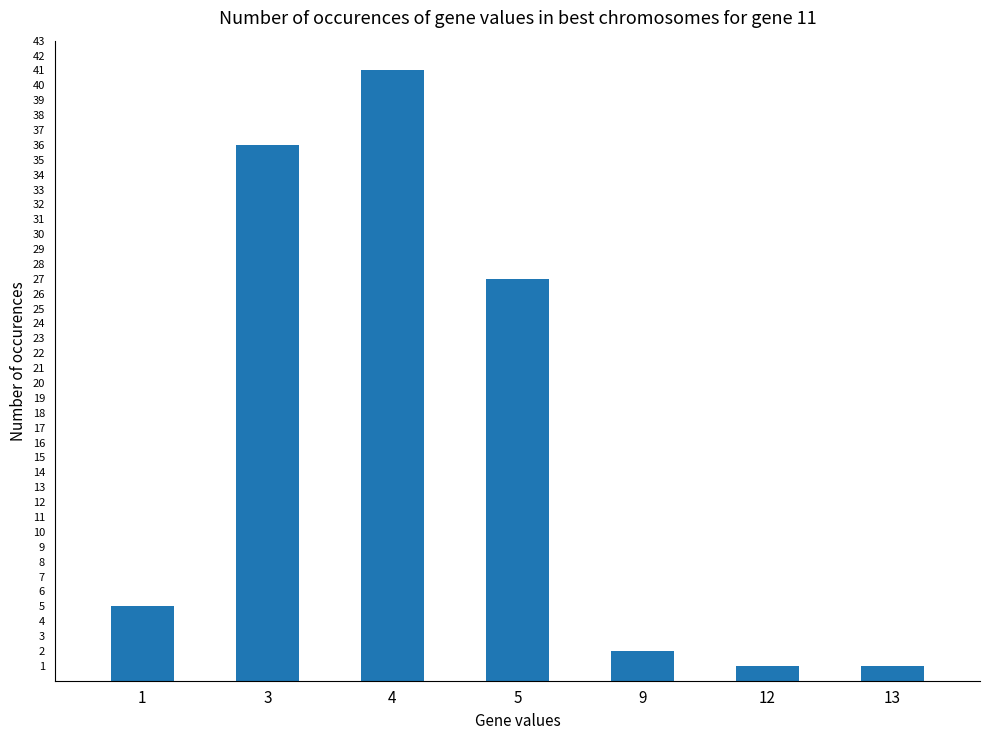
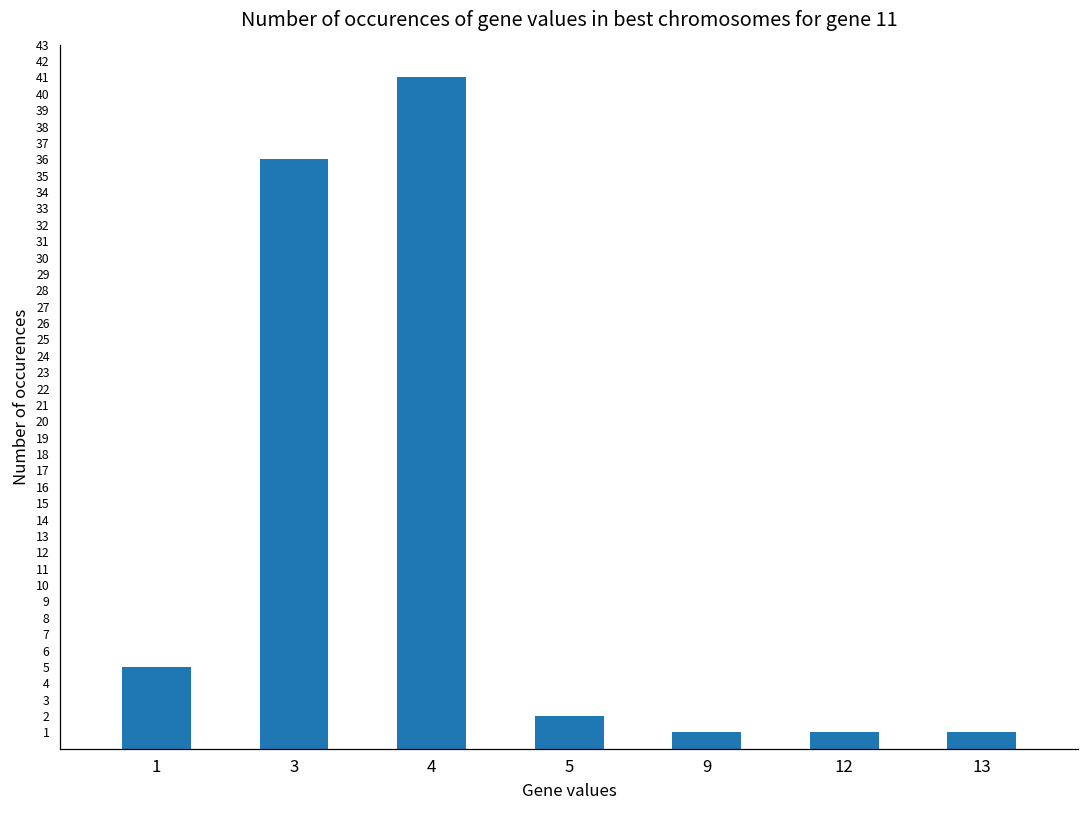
  {
    "1": 5,
    "3": 36,
    "4": 41,
-   "5": 27,
-   "9": 2,
+   "5": 2,
+   "9": 1,
    "12": 1,
    "13": 1
  }
